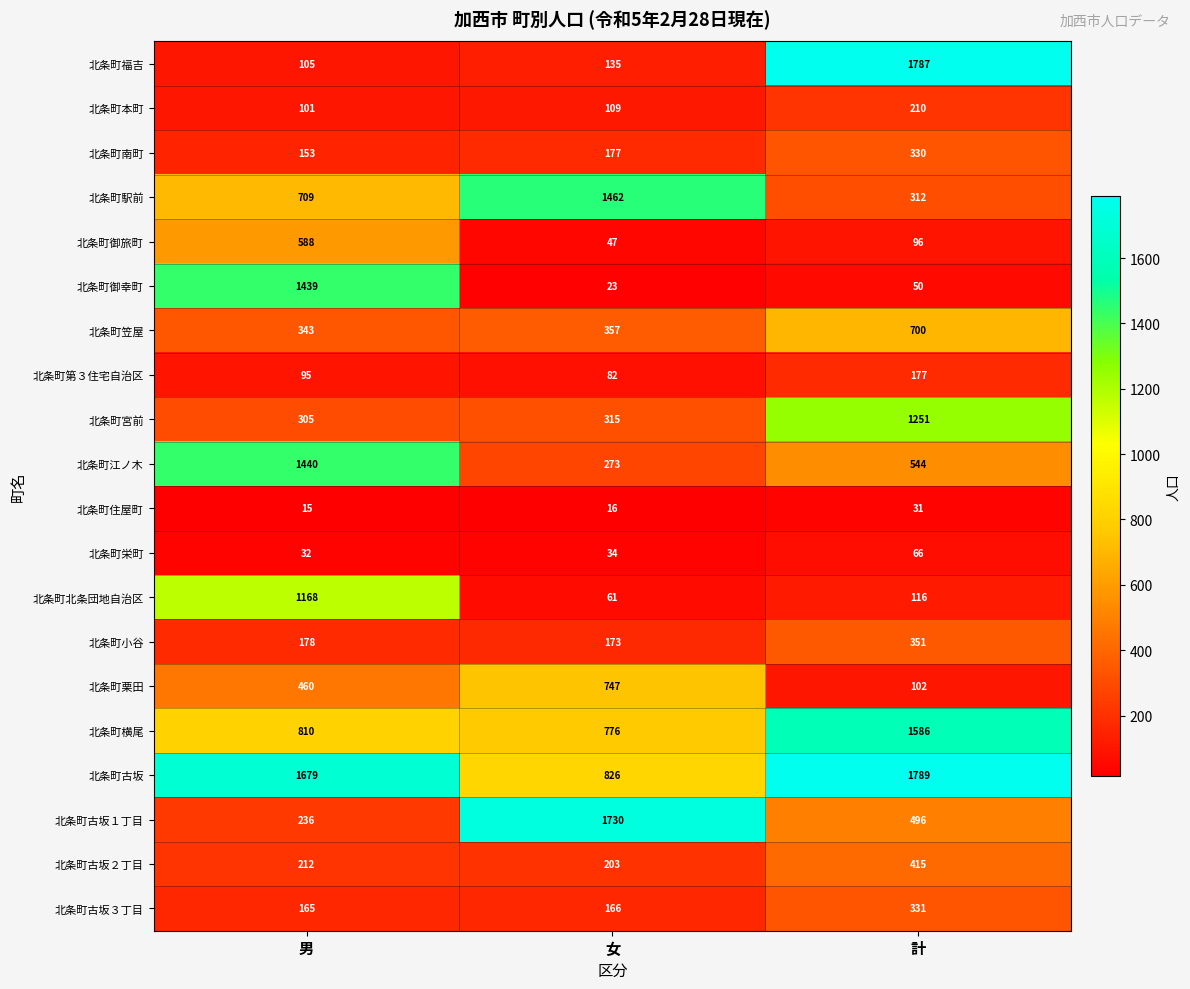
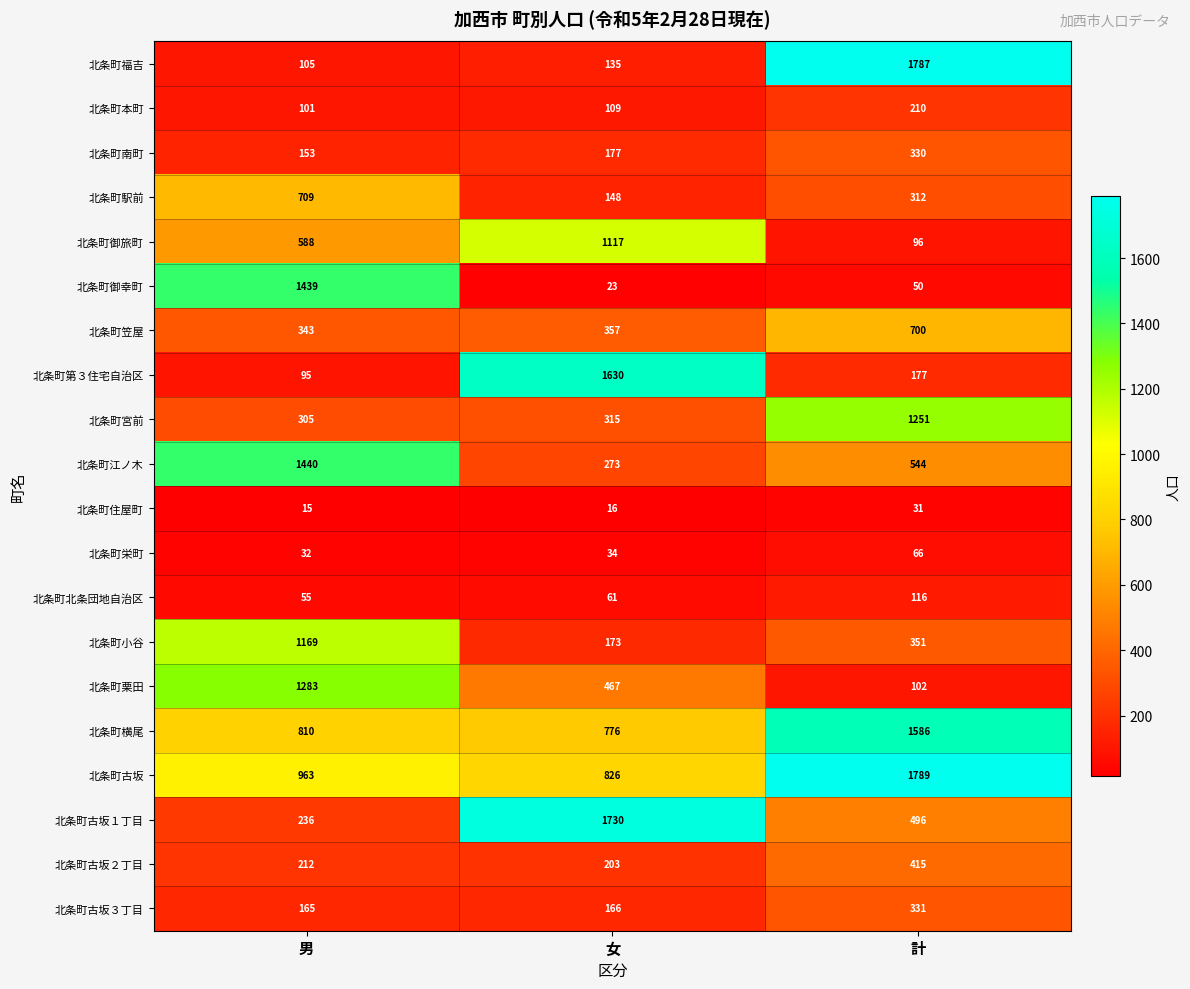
  {
    "北条町福吉": {
      "男": 105,
      "女": 135,
      "計": 1787
    },
    "北条町本町": {
      "男": 101,
      "女": 109,
      "計": 210
    },
    "北条町南町": {
      "男": 153,
      "女": 177,
      "計": 330
    },
    "北条町駅前": {
      "男": 709,
-     "女": 1462,
+     "女": 148,
      "計": 312
    },
    "北条町御旅町": {
      "男": 588,
-     "女": 47,
+     "女": 1117,
      "計": 96
    },
    "北条町御幸町": {
      "男": 1439,
      "女": 23,
      "計": 50
    },
    "北条町笠屋": {
      "男": 343,
      "女": 357,
      "計": 700
    },
    "北条町第３住宅自治区": {
      "男": 95,
-     "女": 82,
+     "女": 1630,
      "計": 177
    },
    "北条町宮前": {
      "男": 305,
      "女": 315,
      "計": 1251
    },
    "北条町江ノ木": {
      "男": 1440,
      "女": 273,
      "計": 544
    },
    "北条町住屋町": {
      "男": 15,
      "女": 16,
      "計": 31
    },
    "北条町栄町": {
      "男": 32,
      "女": 34,
      "計": 66
    },
    "北条町北条団地自治区": {
-     "男": 1168,
+     "男": 55,
      "女": 61,
      "計": 116
    },
    "北条町小谷": {
-     "男": 178,
+     "男": 1169,
      "女": 173,
      "計": 351
    },
    "北条町栗田": {
-     "男": 460,
-     "女": 747,
+     "男": 1283,
+     "女": 467,
      "計": 102
    },
    "北条町横尾": {
      "男": 810,
      "女": 776,
      "計": 1586
    },
    "北条町古坂": {
-     "男": 1679,
+     "男": 963,
      "女": 826,
      "計": 1789
    },
    "北条町古坂１丁目": {
      "男": 236,
      "女": 1730,
      "計": 496
    },
    "北条町古坂２丁目": {
      "男": 212,
      "女": 203,
      "計": 415
    },
    "北条町古坂３丁目": {
      "男": 165,
      "女": 166,
      "計": 331
    }
  }
